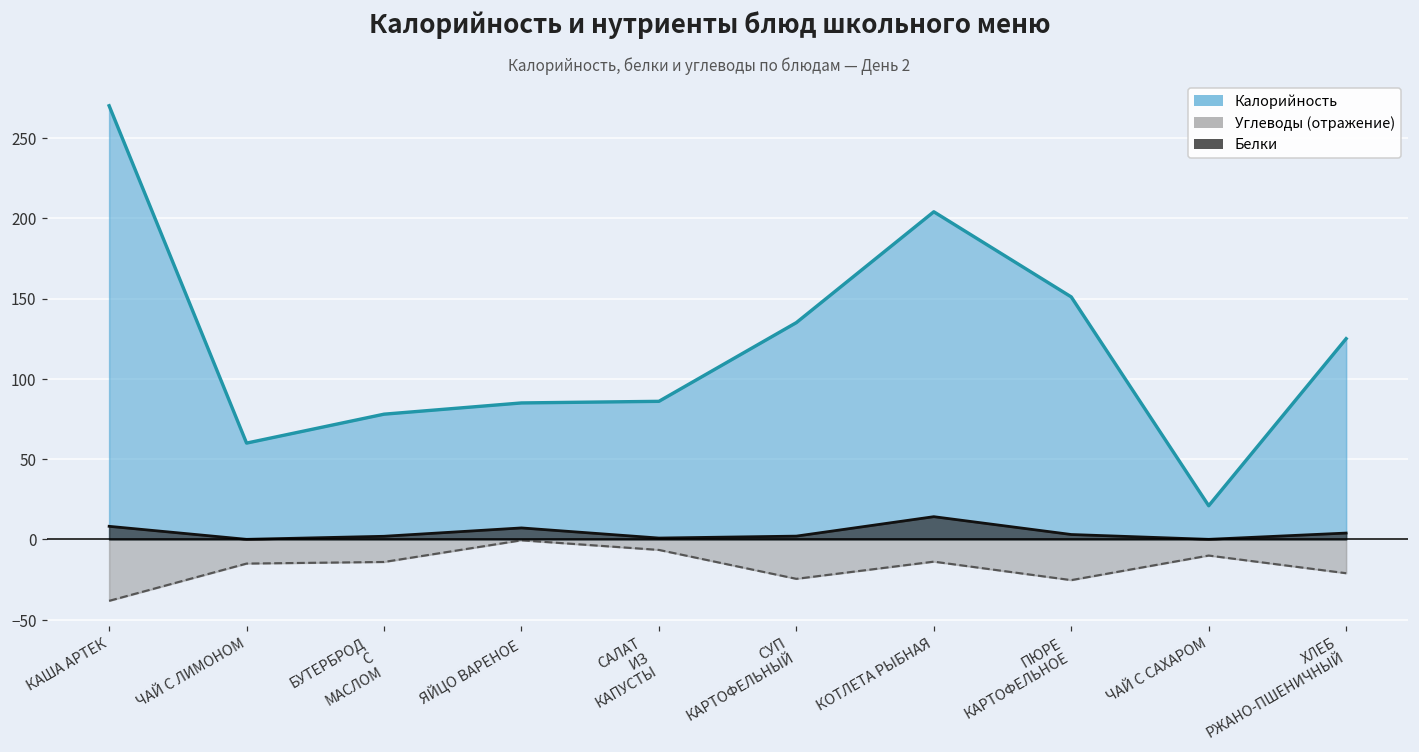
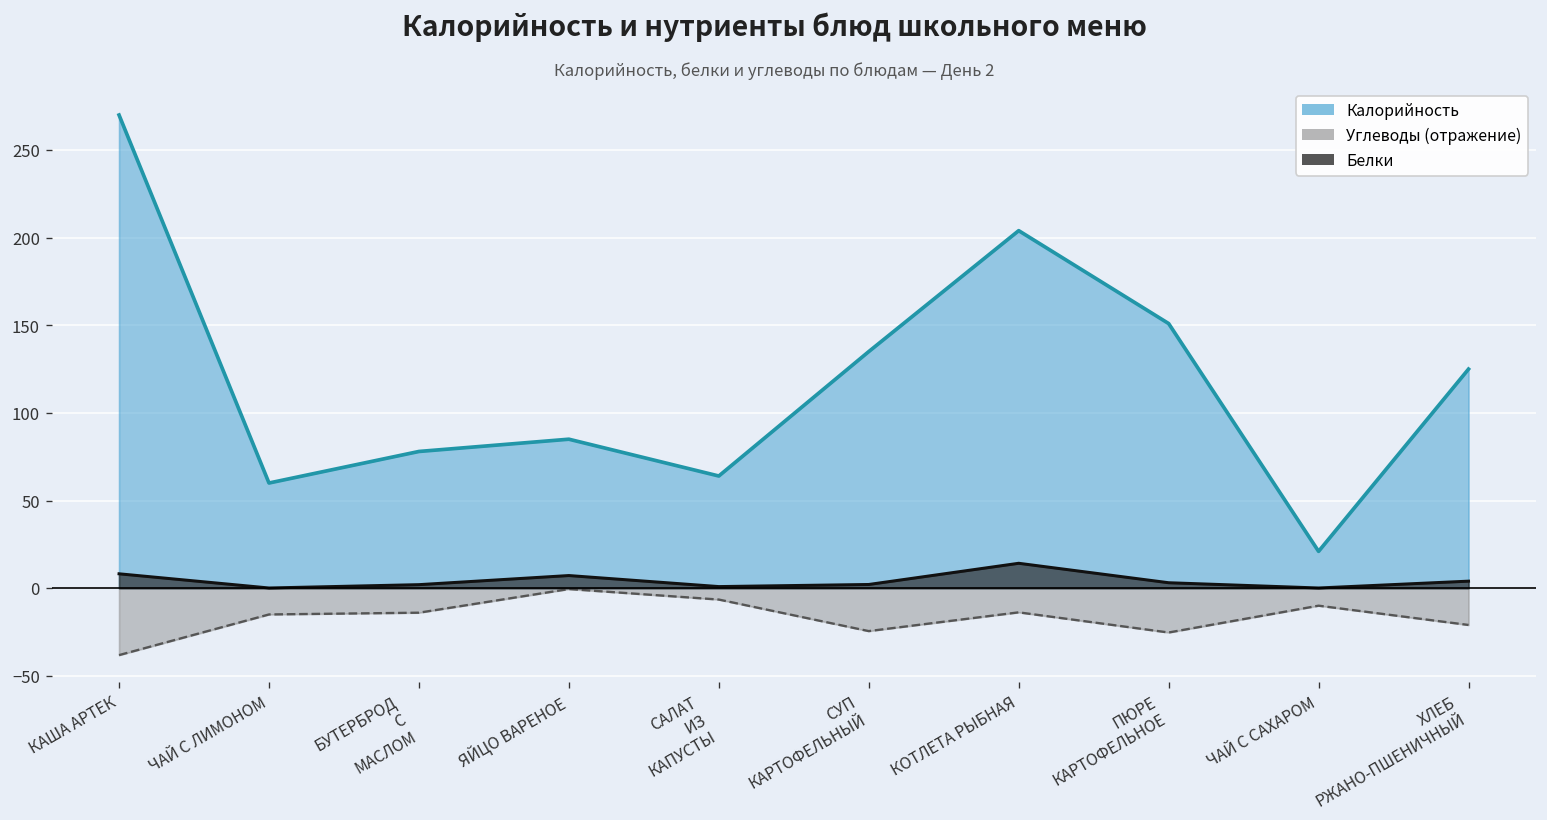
  {
    "Калорийность": {
      "КАША АРТЕК": 270,
      "ЧАЙ С ЛИМОНОМ": 60,
      "БУТЕРБРОД С МАСЛОМ": 78,
      "ЯЙЦО ВАРЕНОЕ": 85,
-     "САЛАТ ИЗ КАПУСТЫ": 86,
+     "САЛАТ ИЗ КАПУСТЫ": 64,
      "СУП КАРТОФЕЛЬНЫЙ": 135,
      "КОТЛЕТА РЫБНАЯ": 204,
      "ПЮРЕ КАРТОФЕЛЬНОЕ": 151,
      "ЧАЙ С САХАРОМ": 21,
      "ХЛЕБ РЖАНО-ПШЕНИЧНЫЙ": 125
    }
  }
